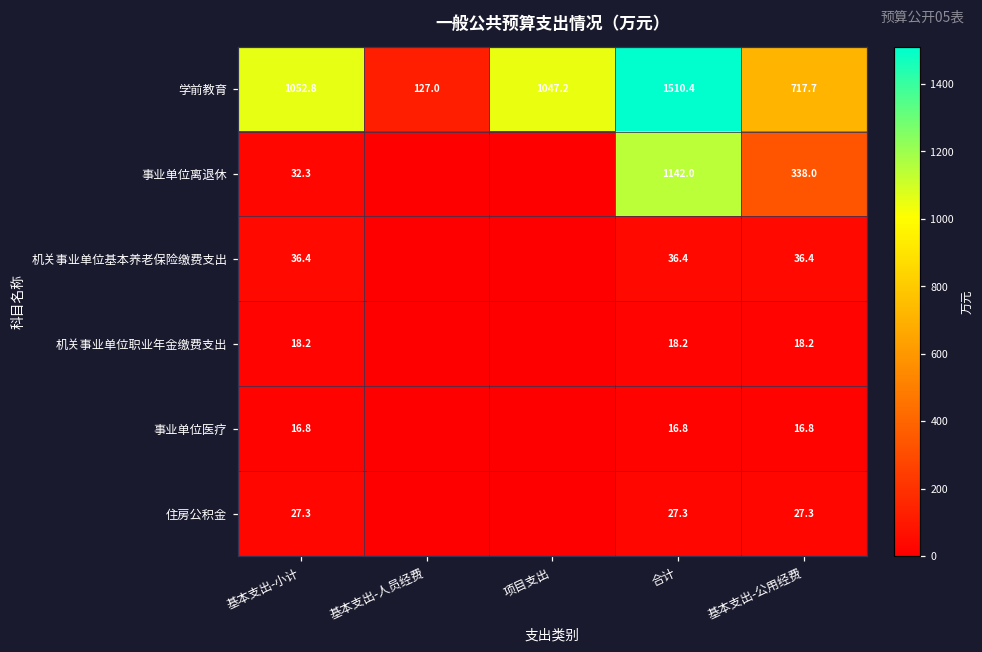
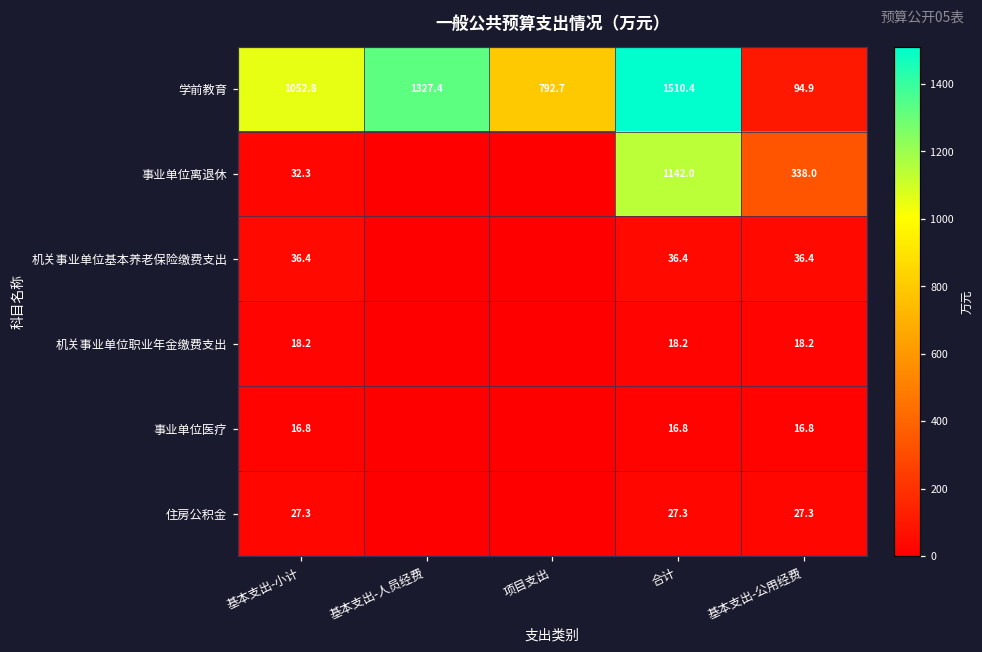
  {
    "学前教育": {
      "基本支出-小计": 1052.8,
-     "基本支出-人员经费": 127.0,
-     "项目支出": 1047.2,
+     "基本支出-人员经费": 1327.4,
+     "项目支出": 792.7,
      "合计": 1510.4,
-     "基本支出-公用经费": 717.7
+     "基本支出-公用经费": 94.9
    },
    "事业单位离退休": {
      "基本支出-小计": 32.3,
      "合计": 1142.0,
      "基本支出-公用经费": 338.0
    },
    "机关事业单位基本养老保险缴费支出": {
      "基本支出-小计": 36.4,
      "合计": 36.4,
      "基本支出-公用经费": 36.4
    },
    "机关事业单位职业年金缴费支出": {
      "基本支出-小计": 18.2,
      "合计": 18.2,
      "基本支出-公用经费": 18.2
    },
    "事业单位医疗": {
      "基本支出-小计": 16.8,
      "合计": 16.8,
      "基本支出-公用经费": 16.8
    },
    "住房公积金": {
      "基本支出-小计": 27.3,
      "合计": 27.3,
      "基本支出-公用经费": 27.3
    }
  }
